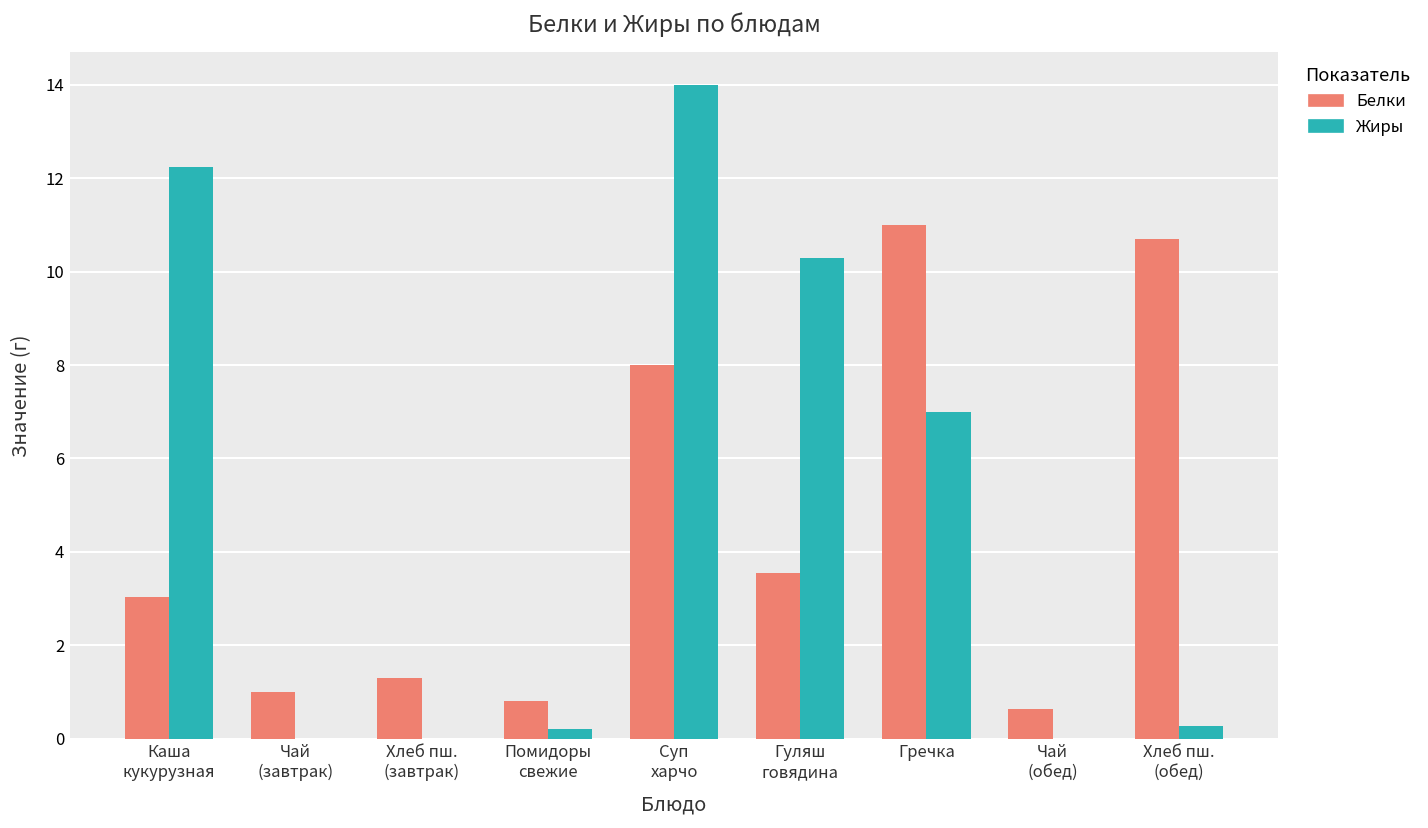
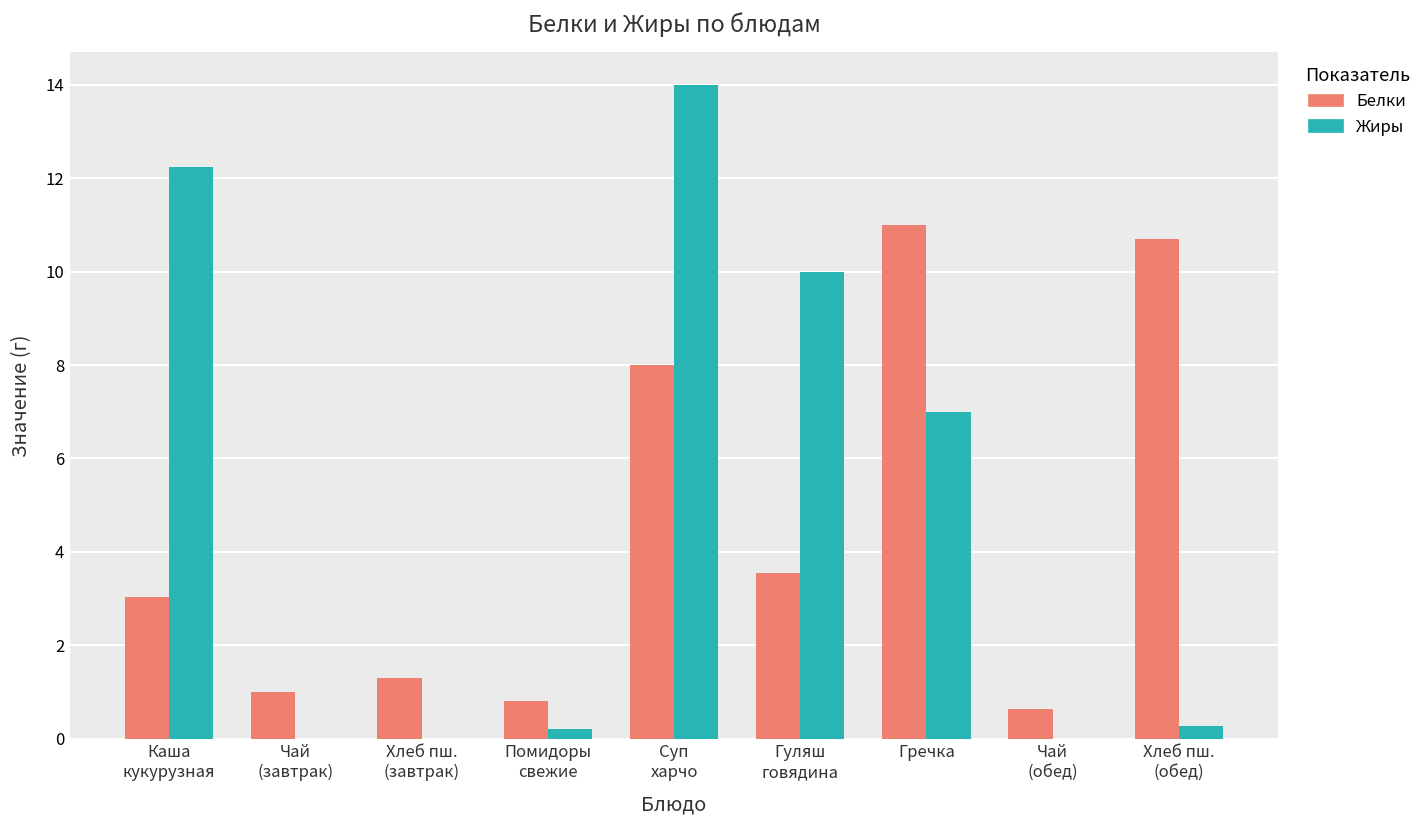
  {
    "Белки": {
      "Каша кукурузная": 3.0,
      "Чай (завтрак)": 1.0,
      "Хлеб пш. (завтрак)": 1.3,
      "Помидоры свежие": 0.8,
      "Суп харчо": 8.0,
      "Гуляш говядина": 3.6,
      "Гречка": 11.0,
      "Чай (обед)": 0.6,
      "Хлеб пш. (обед)": 10.7
    },
    "Жиры": {
      "Каша кукурузная": 12.3,
      "Чай (завтрак)": 0.0,
      "Хлеб пш. (завтрак)": 0.0,
      "Помидоры свежие": 0.2,
      "Суп харчо": 14.0,
-     "Гуляш говядина": 10.3,
+     "Гуляш говядина": 10.0,
      "Гречка": 7.0,
      "Чай (обед)": 0.0,
      "Хлеб пш. (обед)": 0.3
    }
  }
